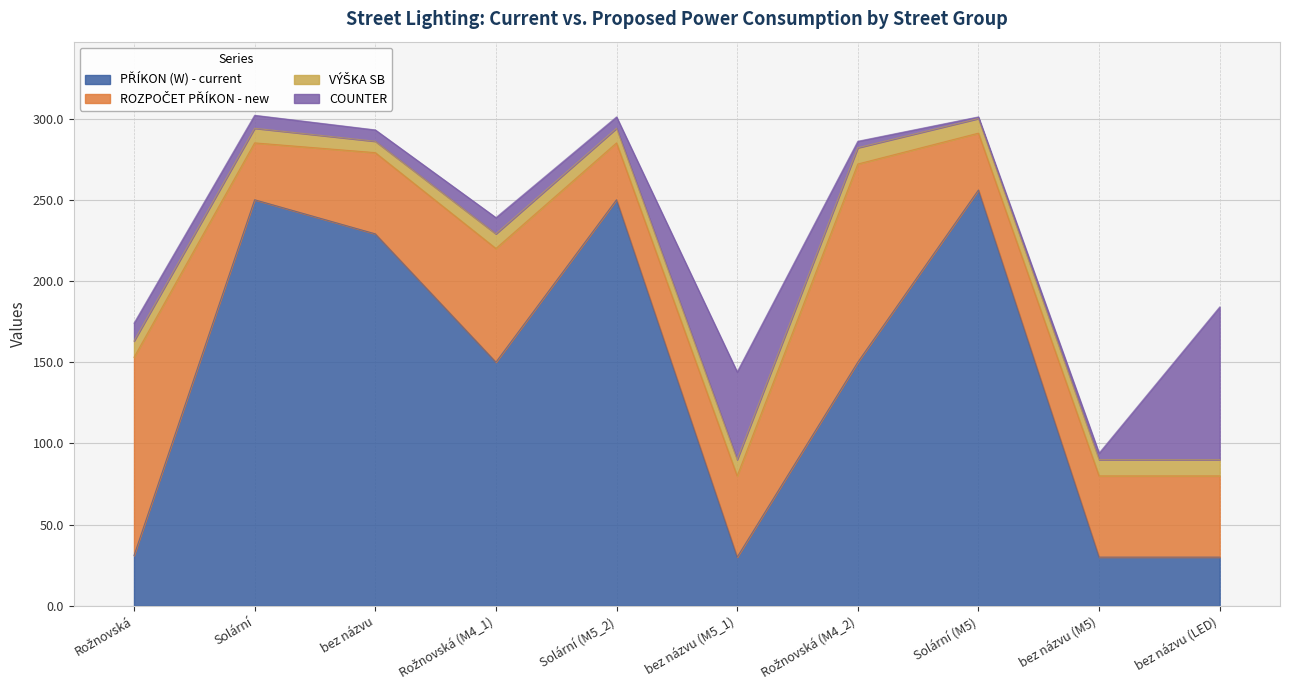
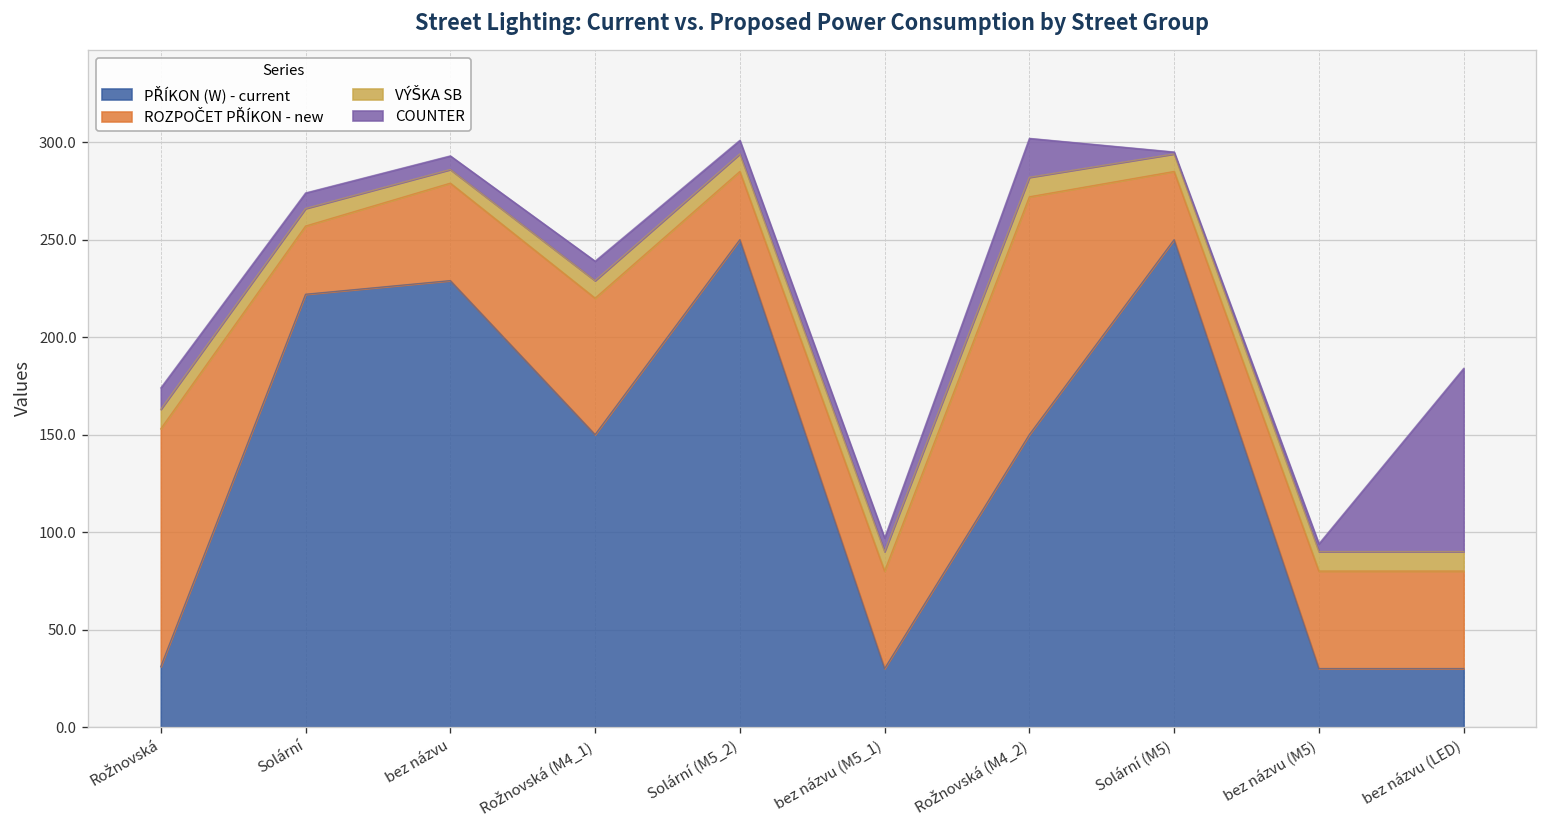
  {
    "PŘÍKON (W) - current": {
      "Rožnovská": 31,
-     "Solární": 250,
+     "Solární": 222,
      "bez názvu": 229,
      "Rožnovská (M4_1)": 150,
      "Solární (M5_2)": 250,
      "bez názvu (M5_1)": 30,
      "Rožnovská (M4_2)": 150,
-     "Solární (M5)": 256,
+     "Solární (M5)": 250,
      "bez názvu (M5)": 30,
      "bez názvu (LED)": 30
    },
    "COUNTER": {
      "Rožnovská": 11,
      "Solární": 8,
      "bez názvu": 7,
      "Rožnovská (M4_1)": 10,
      "Solární (M5_2)": 7,
-     "bez názvu (M5_1)": 54,
-     "Rožnovská (M4_2)": 4,
+     "bez názvu (M5_1)": 7,
+     "Rožnovská (M4_2)": 20,
      "bez názvu (M5)": 4,
      "bez názvu (LED)": 94
    }
  }
